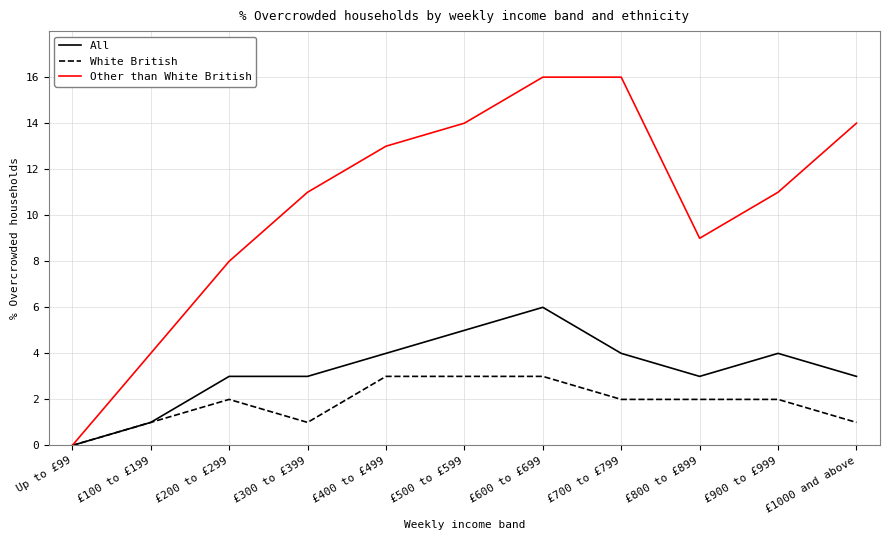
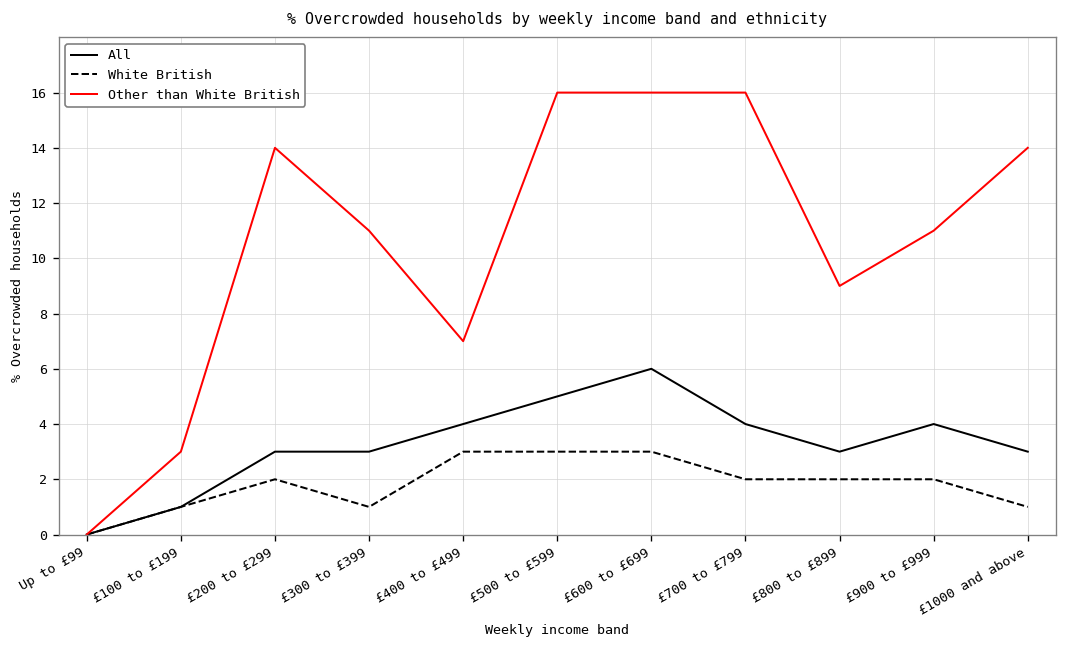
  {
    "Other than White British": {
-     "£100 to £199": 4,
-     "£200 to £299": 8,
+     "£100 to £199": 3,
+     "£200 to £299": 14,
      "£300 to £399": 11,
-     "£400 to £499": 13,
-     "£500 to £599": 14,
+     "£400 to £499": 7,
+     "£500 to £599": 16,
      "£600 to £699": 16,
      "£700 to £799": 16,
      "£800 to £899": 9,
      "£900 to £999": 11,
      "£1000 and above": 14
    }
  }
